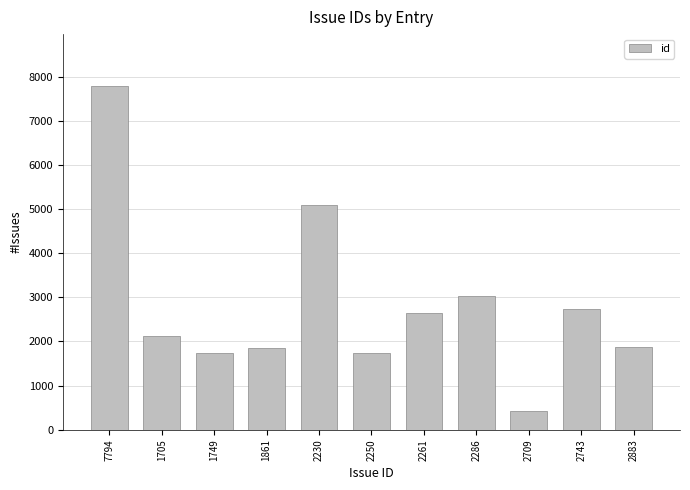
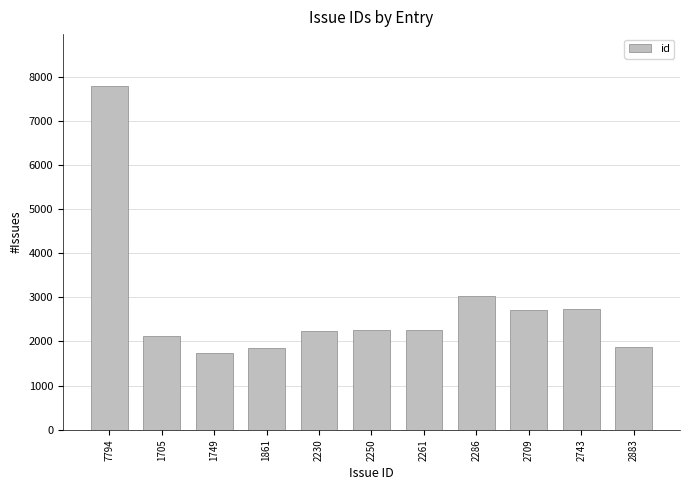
  {
    "7794": 7800,
    "1705": 2100,
    "1749": 1700,
    "1861": 1900,
-   "2230": 5100,
-   "2250": 1700,
-   "2261": 2600,
+   "2230": 2200,
+   "2250": 2300,
+   "2261": 2300,
    "2286": 3000,
-   "2709": 400,
+   "2709": 2700,
    "2743": 2700,
    "2883": 1900
  }
